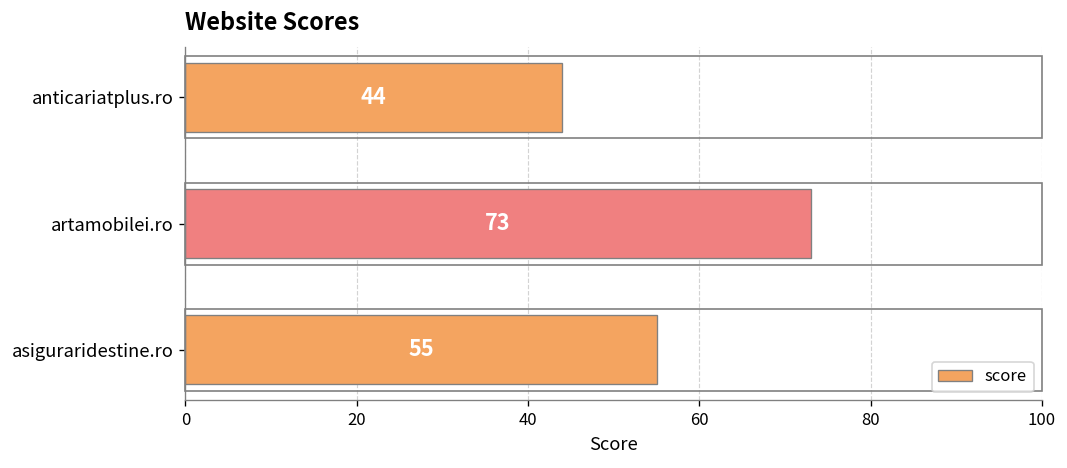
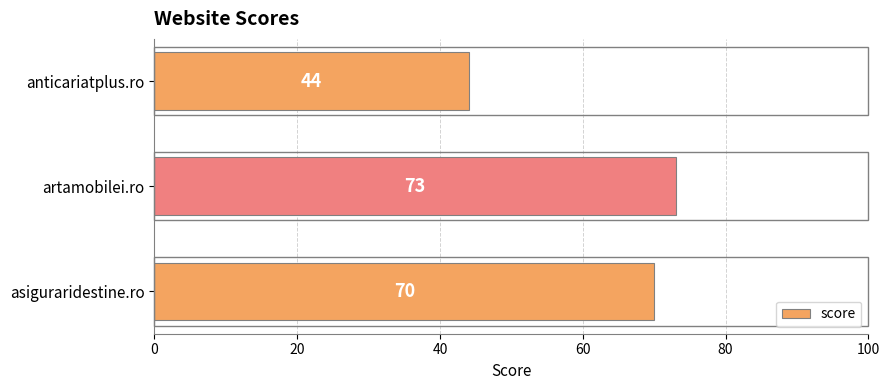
  {
    "anticariatplus.ro": 44,
    "artamobilei.ro": 73,
-   "asiguraridestine.ro": 55
+   "asiguraridestine.ro": 70
  }
